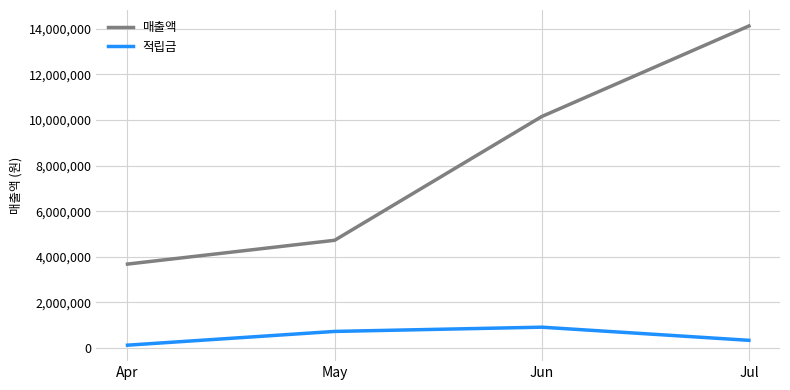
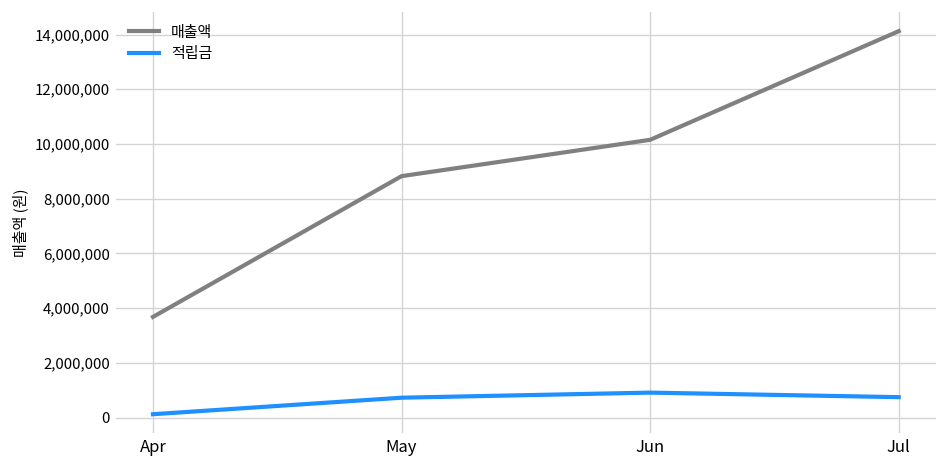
  {
    "매출액": {
      "Apr": "3,700,000",
-     "May": "4,700,000",
+     "May": "8,800,000",
      "Jun": "10,200,000",
      "Jul": "14,100,000"
    },
    "적립금": {
      "Apr": "100,000",
      "May": "700,000",
      "Jun": "900,000",
-     "Jul": "300,000"
+     "Jul": "700,000"
    }
  }
